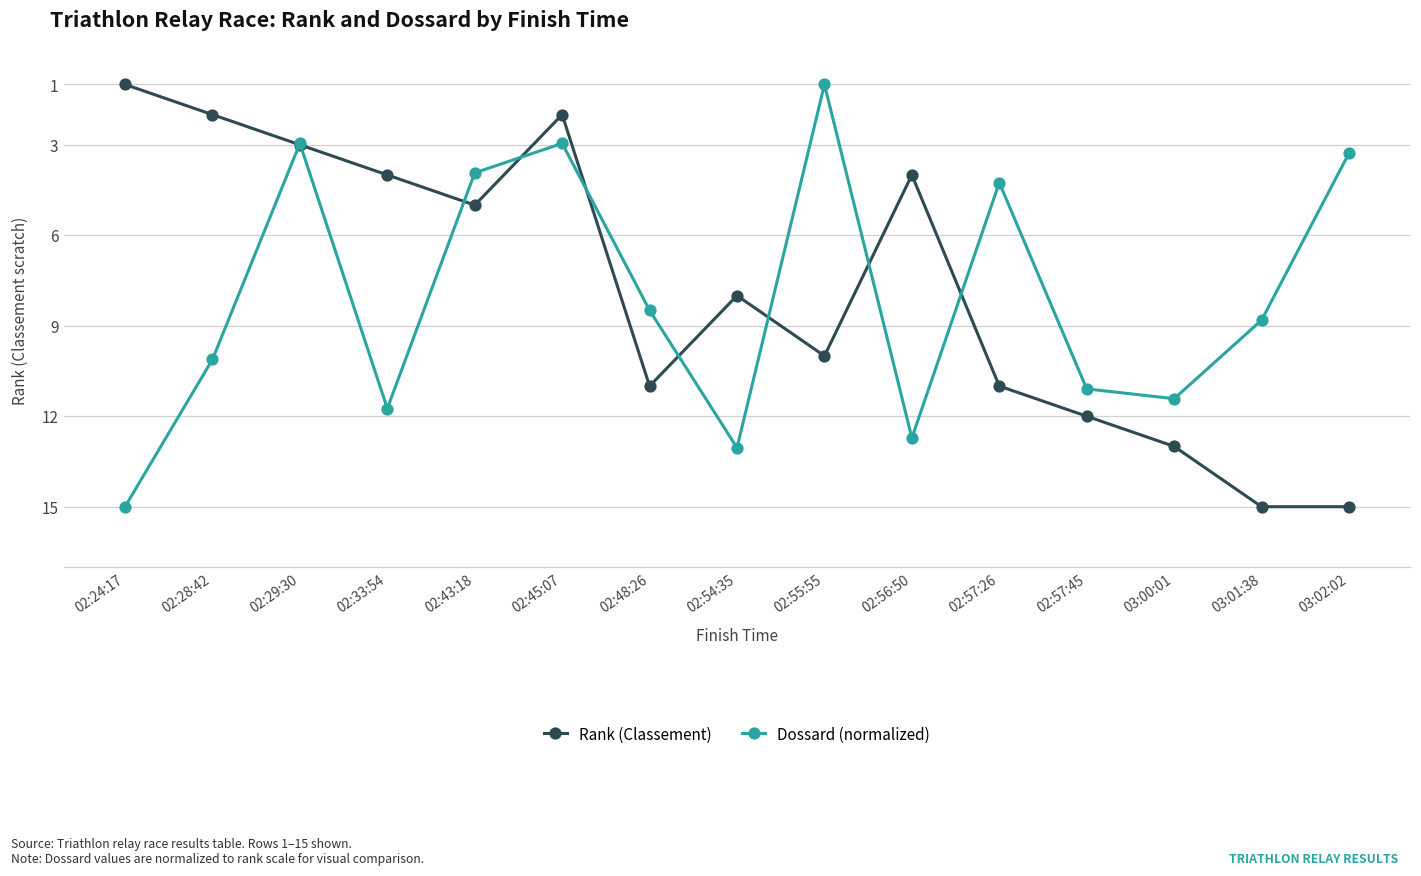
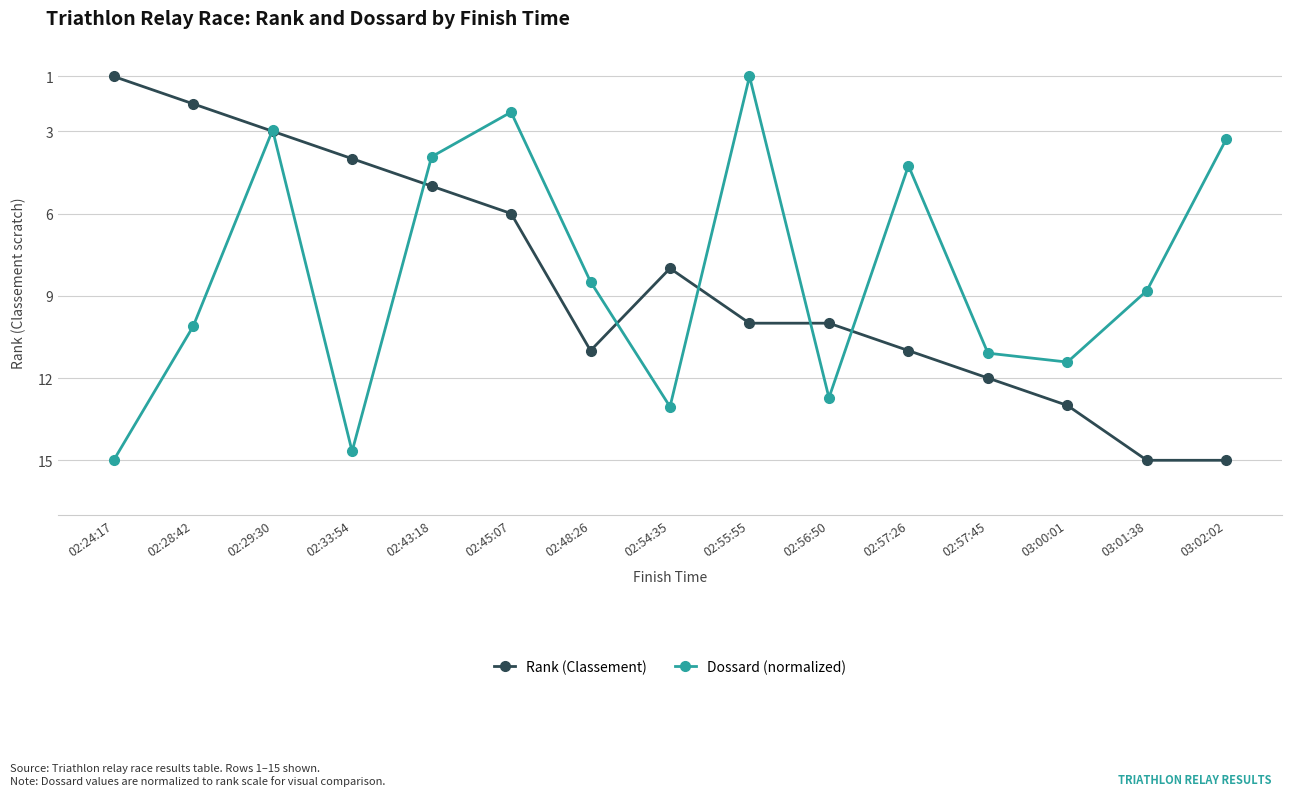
  {
    "Rank (Classement)": {
      "02:24:17": 1,
      "02:28:42": 2,
      "02:33:54": 4,
      "02:43:18": 5,
-     "02:45:07": 2,
+     "02:45:07": 6,
      "02:48:26": 11,
      "02:54:35": 8,
      "02:55:55": 10,
-     "02:56:50": 4,
+     "02:56:50": 10,
      "02:57:26": 11,
      "02:57:45": 12,
      "03:00:01": 13,
      "03:01:38": 15,
      "03:02:02": 15
    },
    "Dossard (normalized)": {
      "02:24:17": 15.0,
      "02:28:42": 10.1,
-     "02:33:54": 11.7,
+     "02:33:54": 14.7,
      "02:43:18": 3.9,
-     "02:45:07": 3.0,
+     "02:45:07": 2.3,
      "02:48:26": 8.5,
      "02:54:35": 13.0,
      "02:55:55": 1.0,
      "02:56:50": 12.7,
      "02:57:26": 4.3,
      "02:57:45": 11.1,
      "03:00:01": 11.4,
      "03:01:38": 8.8,
      "03:02:02": 3.3
    }
  }
